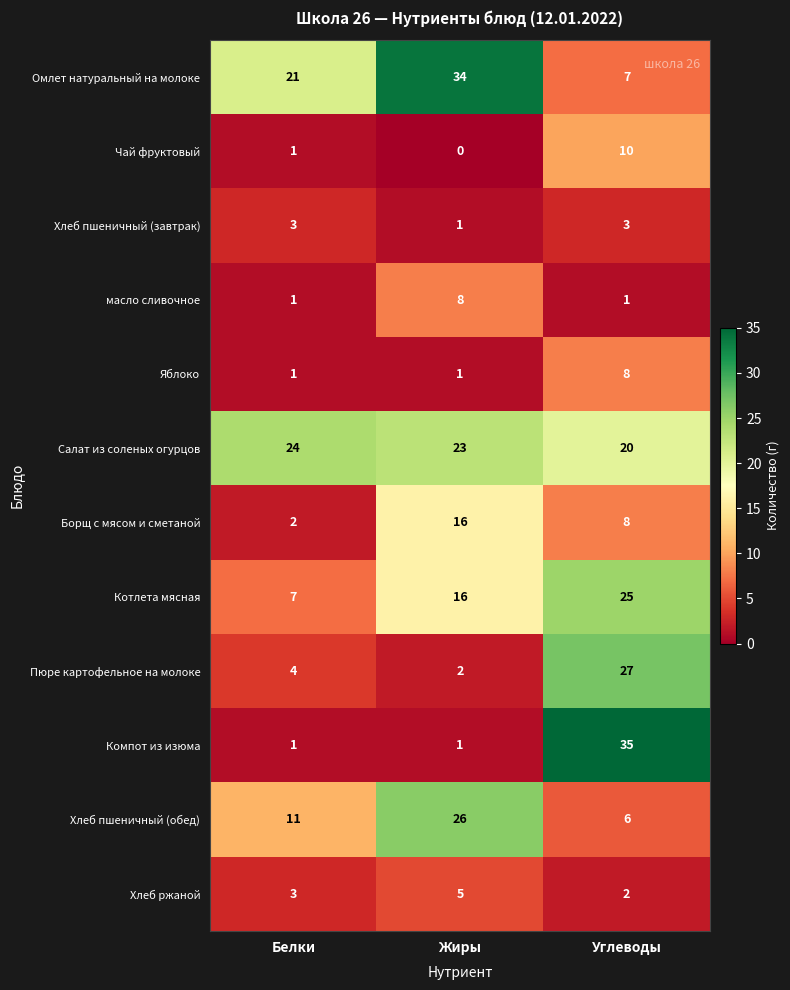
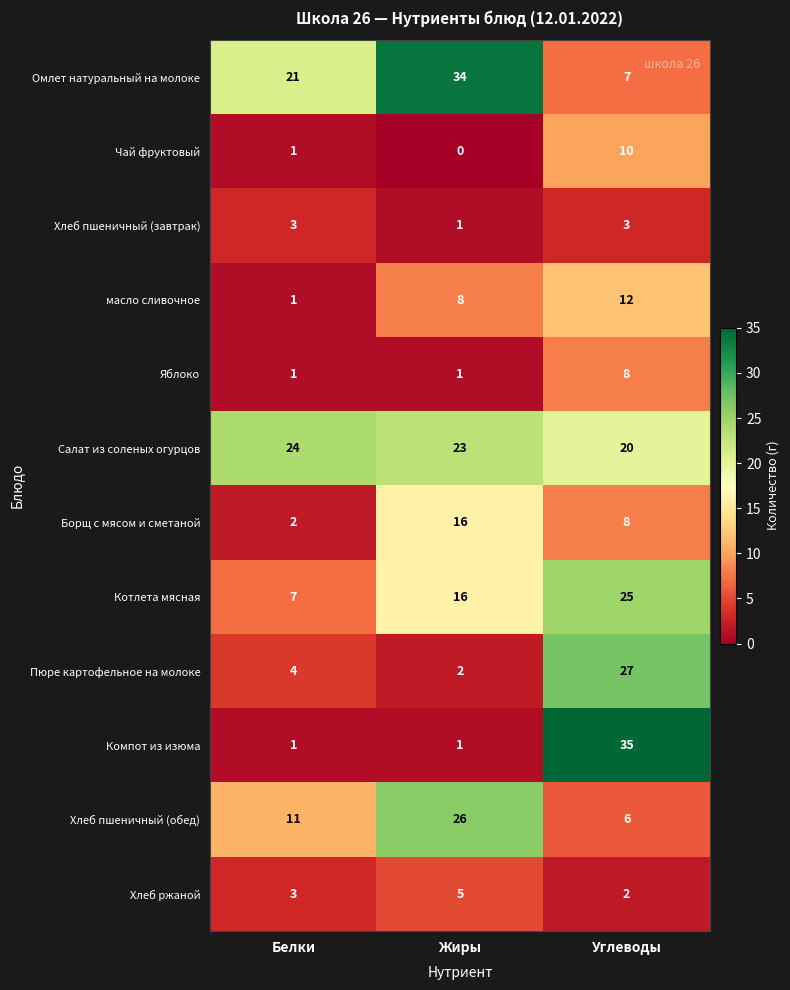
  {
    "Омлет натуральный на молоке": {
      "Белки": 21,
      "Жиры": 34
    },
    "Чай фруктовый": {
      "Белки": 1,
      "Жиры": 0,
      "Углеводы": 10
    },
    "Хлеб пшеничный (завтрак)": {
      "Белки": 3,
      "Жиры": 1,
      "Углеводы": 3
    },
    "масло сливочное": {
      "Белки": 1,
      "Жиры": 8,
-     "Углеводы": 1
+     "Углеводы": 12
    },
    "Яблоко": {
      "Белки": 1,
      "Жиры": 1,
      "Углеводы": 8
    },
    "Салат из соленых огурцов": {
      "Белки": 24,
      "Жиры": 23,
      "Углеводы": 20
    },
    "Борщ с мясом и сметаной": {
      "Белки": 2,
      "Жиры": 16,
      "Углеводы": 8
    },
    "Котлета мясная": {
      "Белки": 7,
      "Жиры": 16,
      "Углеводы": 25
    },
    "Пюре картофельное на молоке": {
      "Белки": 4,
      "Жиры": 2,
      "Углеводы": 27
    },
    "Компот из изюма": {
      "Белки": 1,
      "Жиры": 1,
      "Углеводы": 35
    },
    "Хлеб пшеничный (обед)": {
      "Белки": 11,
      "Жиры": 26,
      "Углеводы": 6
    },
    "Хлеб ржаной": {
      "Белки": 3,
      "Жиры": 5,
      "Углеводы": 2
    }
  }
